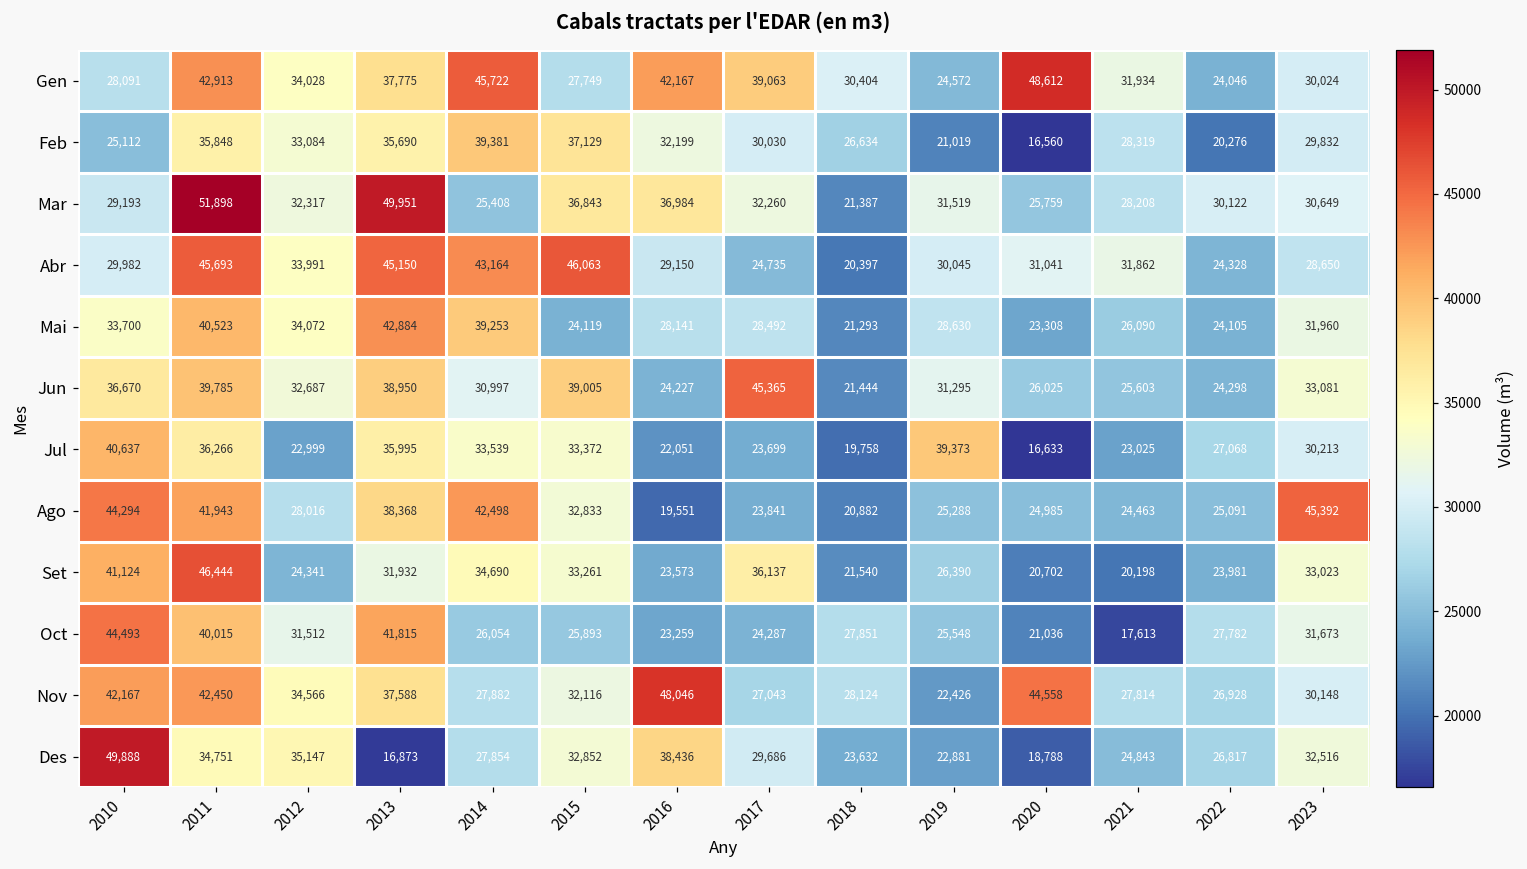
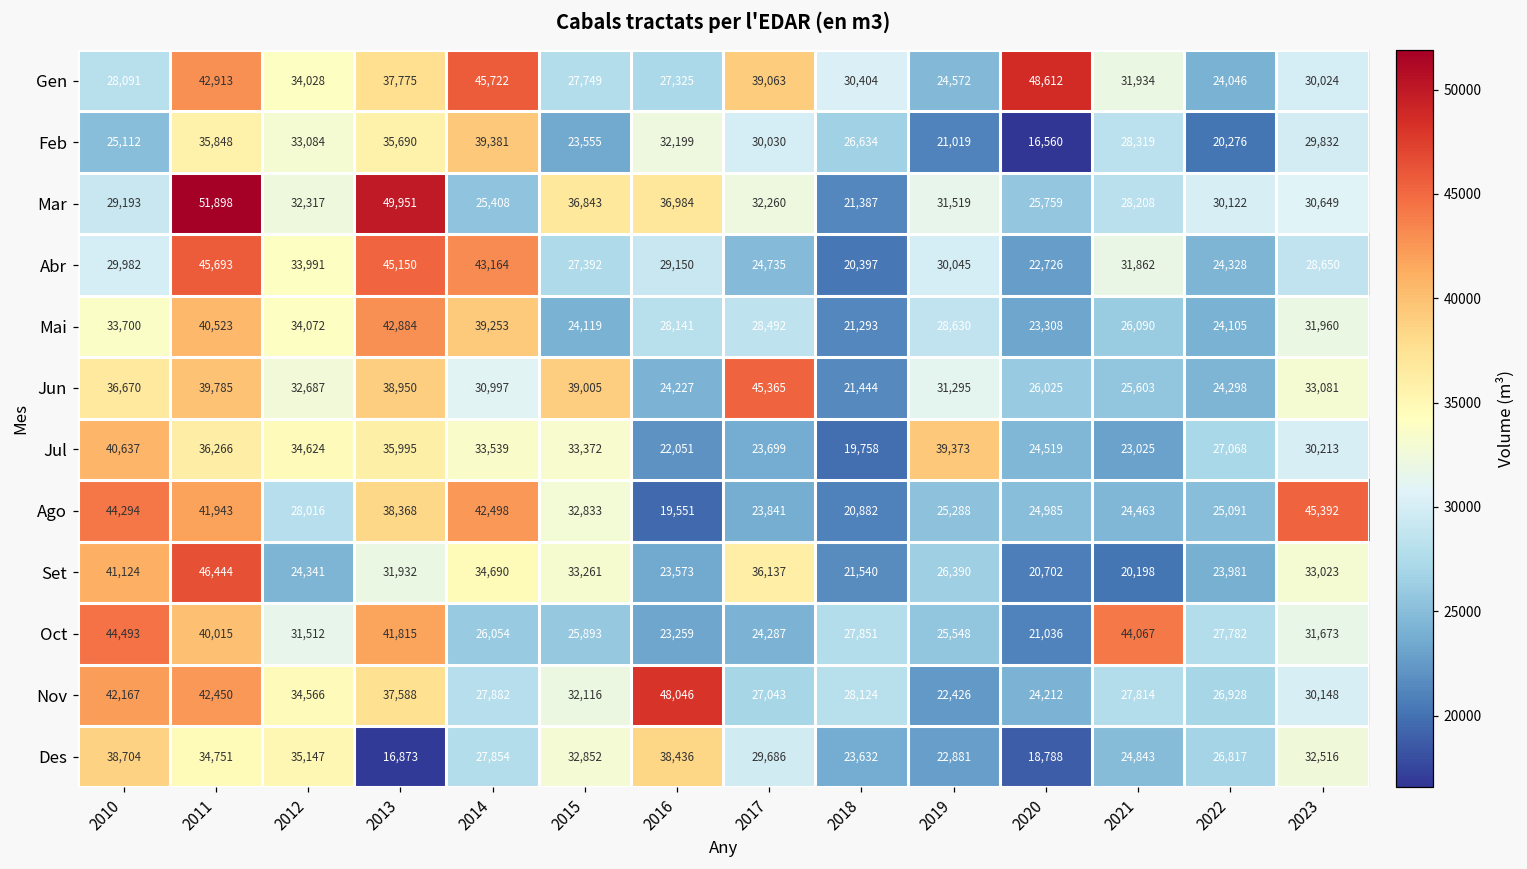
  {
    "Gen": {
      "2010": "28,091",
      "2011": "42,913",
      "2012": "34,028",
      "2013": "37,775",
      "2014": "45,722",
      "2015": "27,749",
-     "2016": "42,167",
+     "2016": "27,325",
      "2017": "39,063",
      "2018": "30,404",
      "2019": "24,572",
      "2020": "48,612",
      "2021": "31,934",
      "2022": "24,046",
      "2023": "30,024"
    },
    "Feb": {
      "2010": "25,112",
      "2011": "35,848",
      "2012": "33,084",
      "2013": "35,690",
      "2014": "39,381",
-     "2015": "37,129",
+     "2015": "23,555",
      "2016": "32,199",
      "2017": "30,030",
      "2018": "26,634",
      "2019": "21,019",
      "2020": "16,560",
      "2021": "28,319",
      "2022": "20,276",
      "2023": "29,832"
    },
    "Mar": {
      "2010": "29,193",
      "2011": "51,898",
      "2012": "32,317",
      "2013": "49,951",
      "2014": "25,408",
      "2015": "36,843",
      "2016": "36,984",
      "2017": "32,260",
      "2018": "21,387",
      "2019": "31,519",
      "2020": "25,759",
      "2021": "28,208",
      "2022": "30,122",
      "2023": "30,649"
    },
    "Abr": {
      "2010": "29,982",
      "2011": "45,693",
      "2012": "33,991",
      "2013": "45,150",
      "2014": "43,164",
-     "2015": "46,063",
+     "2015": "27,392",
      "2016": "29,150",
      "2017": "24,735",
      "2018": "20,397",
      "2019": "30,045",
-     "2020": "31,041",
+     "2020": "22,726",
      "2021": "31,862",
      "2022": "24,328",
      "2023": "28,650"
    },
    "Mai": {
      "2010": "33,700",
      "2011": "40,523",
      "2012": "34,072",
      "2013": "42,884",
      "2014": "39,253",
      "2015": "24,119",
      "2016": "28,141",
      "2017": "28,492",
      "2018": "21,293",
      "2019": "28,630",
      "2020": "23,308",
      "2021": "26,090",
      "2022": "24,105",
      "2023": "31,960"
    },
    "Jun": {
      "2010": "36,670",
      "2011": "39,785",
      "2012": "32,687",
      "2013": "38,950",
      "2014": "30,997",
      "2015": "39,005",
      "2016": "24,227",
      "2017": "45,365",
      "2018": "21,444",
      "2019": "31,295",
      "2020": "26,025",
      "2021": "25,603",
      "2022": "24,298",
      "2023": "33,081"
    },
    "Jul": {
      "2010": "40,637",
      "2011": "36,266",
-     "2012": "22,999",
+     "2012": "34,624",
      "2013": "35,995",
      "2014": "33,539",
      "2015": "33,372",
      "2016": "22,051",
      "2017": "23,699",
      "2018": "19,758",
      "2019": "39,373",
-     "2020": "16,633",
+     "2020": "24,519",
      "2021": "23,025",
      "2022": "27,068",
      "2023": "30,213"
    },
    "Ago": {
      "2010": "44,294",
      "2011": "41,943",
      "2012": "28,016",
      "2013": "38,368",
      "2014": "42,498",
      "2015": "32,833",
      "2016": "19,551",
      "2017": "23,841",
      "2018": "20,882",
      "2019": "25,288",
      "2020": "24,985",
      "2021": "24,463",
      "2022": "25,091",
      "2023": "45,392"
    },
    "Set": {
      "2010": "41,124",
      "2011": "46,444",
      "2012": "24,341",
      "2013": "31,932",
      "2014": "34,690",
      "2015": "33,261",
      "2016": "23,573",
      "2017": "36,137",
      "2018": "21,540",
      "2019": "26,390",
      "2020": "20,702",
      "2021": "20,198",
      "2022": "23,981",
      "2023": "33,023"
    },
    "Oct": {
      "2010": "44,493",
      "2011": "40,015",
      "2012": "31,512",
      "2013": "41,815",
      "2014": "26,054",
      "2015": "25,893",
      "2016": "23,259",
      "2017": "24,287",
      "2018": "27,851",
      "2019": "25,548",
      "2020": "21,036",
-     "2021": "17,613",
+     "2021": "44,067",
      "2022": "27,782",
      "2023": "31,673"
    },
    "Nov": {
      "2010": "42,167",
      "2011": "42,450",
      "2012": "34,566",
      "2013": "37,588",
      "2014": "27,882",
      "2015": "32,116",
      "2016": "48,046",
      "2017": "27,043",
      "2018": "28,124",
      "2019": "22,426",
-     "2020": "44,558",
+     "2020": "24,212",
      "2021": "27,814",
      "2022": "26,928",
      "2023": "30,148"
    },
    "Des": {
-     "2010": "49,888",
+     "2010": "38,704",
      "2011": "34,751",
      "2012": "35,147",
      "2013": "16,873",
      "2014": "27,854",
      "2015": "32,852",
      "2016": "38,436",
      "2017": "29,686",
      "2018": "23,632",
      "2019": "22,881",
      "2020": "18,788",
      "2021": "24,843",
      "2022": "26,817",
      "2023": "32,516"
    }
  }
